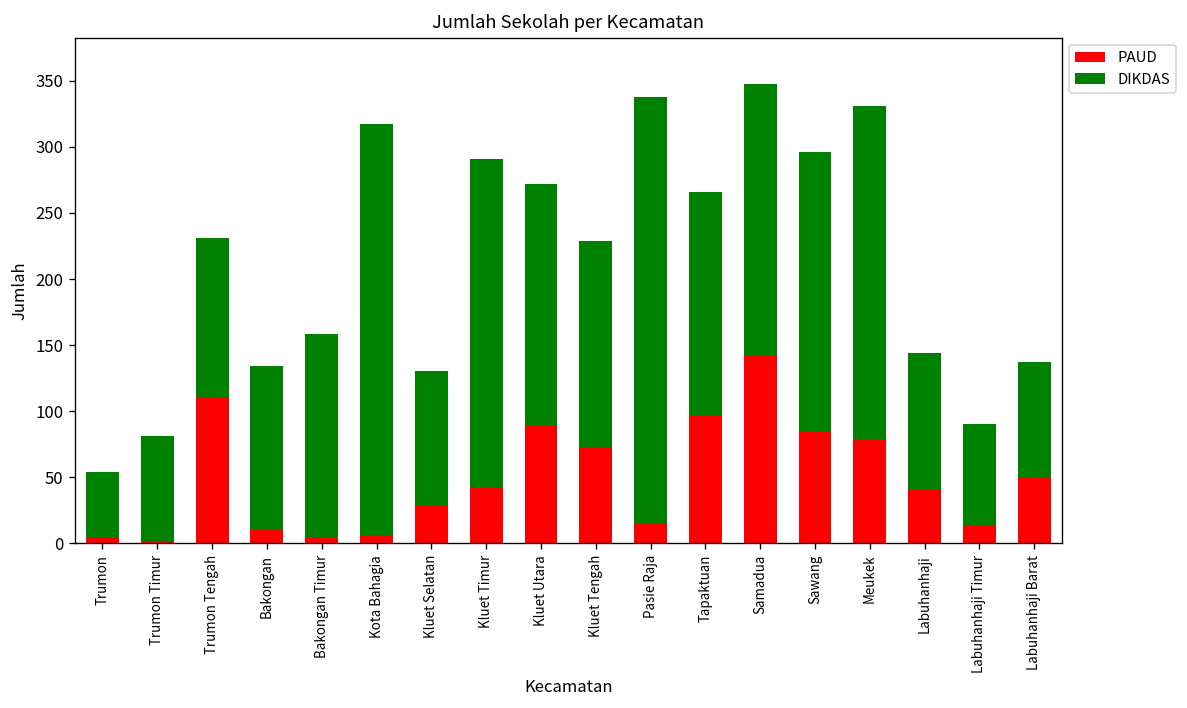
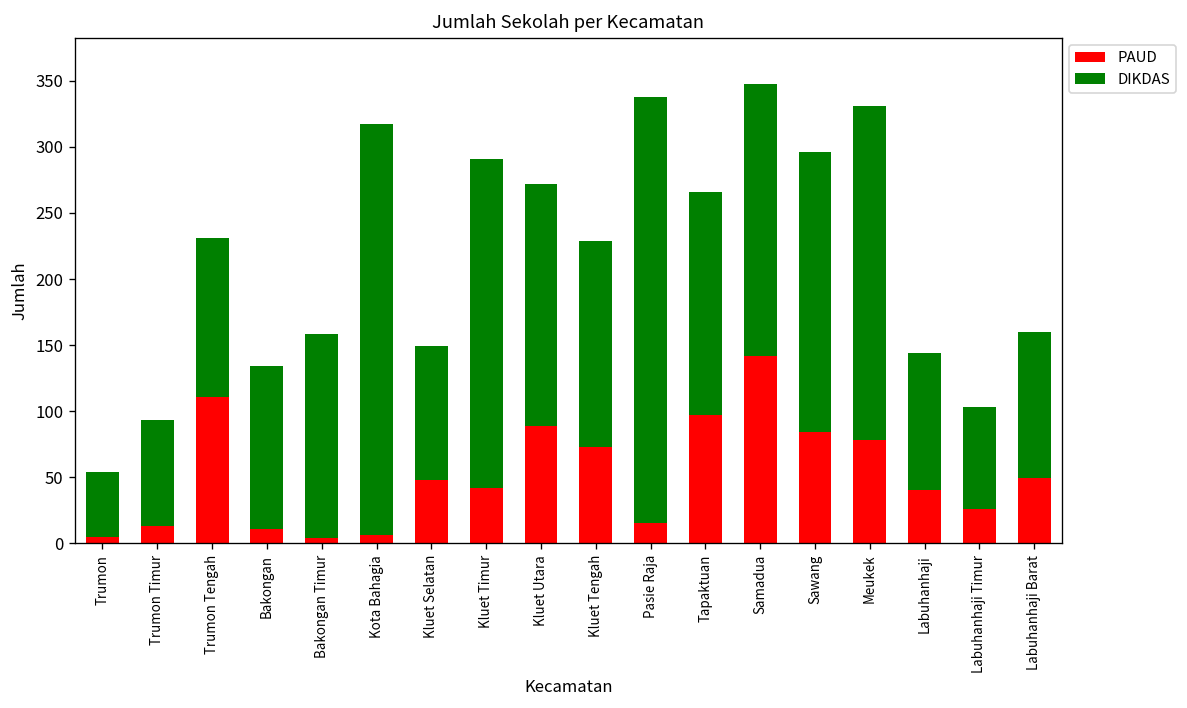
  {
    "PAUD": {
      "Trumon": 5,
-     "Trumon Timur": 1,
+     "Trumon Timur": 13,
      "Trumon Tengah": 111,
      "Bakongan": 11,
      "Bakongan Timur": 4,
      "Kota Bahagia": 6,
-     "Kluet Selatan": 29,
+     "Kluet Selatan": 48,
      "Kluet Timur": 42,
      "Kluet Utara": 89,
      "Kluet Tengah": 73,
      "Pasie Raja": 15,
      "Tapaktuan": 97,
      "Samadua": 142,
      "Sawang": 84,
      "Meukek": 78,
      "Labuhanhaji": 40,
-     "Labuhanhaji Timur": 13,
+     "Labuhanhaji Timur": 26,
      "Labuhanhaji Barat": 49
    },
    "DIKDAS": {
      "Trumon": 49,
      "Trumon Timur": 80,
      "Trumon Tengah": 120,
      "Bakongan": 123,
      "Bakongan Timur": 154,
      "Kota Bahagia": 311,
      "Kluet Selatan": 101,
      "Kluet Timur": 249,
      "Kluet Utara": 183,
      "Kluet Tengah": 156,
      "Pasie Raja": 323,
      "Tapaktuan": 169,
      "Samadua": 206,
      "Sawang": 212,
      "Meukek": 253,
      "Labuhanhaji": 104,
      "Labuhanhaji Timur": 77,
-     "Labuhanhaji Barat": 88
+     "Labuhanhaji Barat": 111
    }
  }
